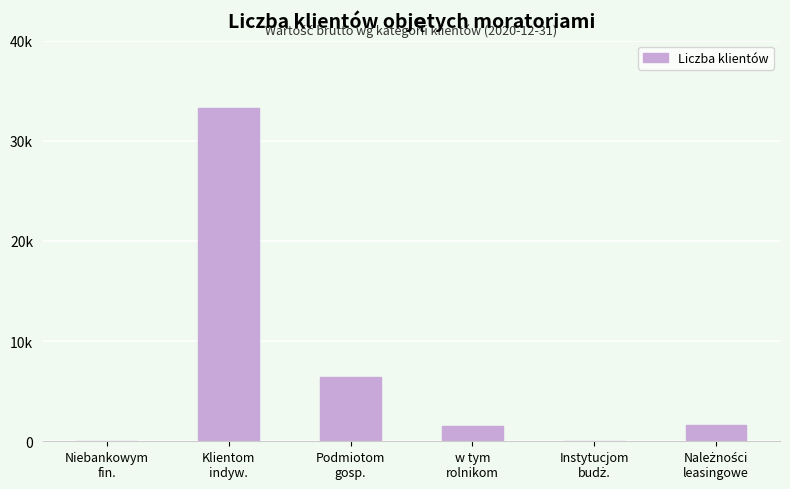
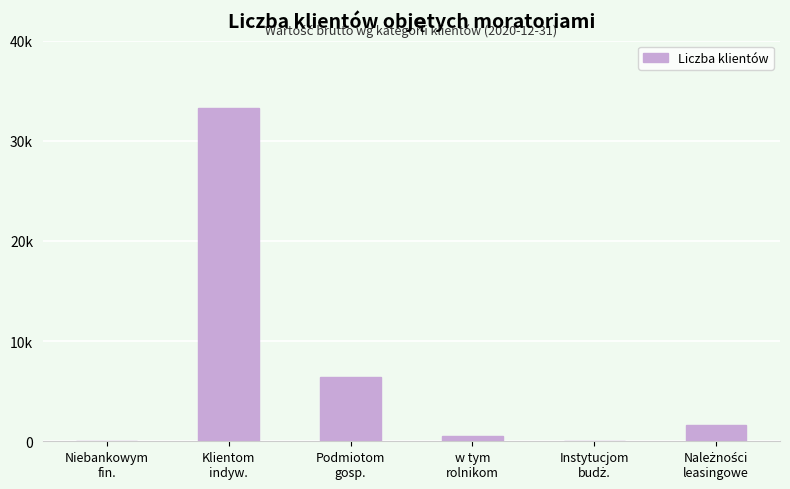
  {
    "Klientom indyw.": 33300,
    "Podmiotom gosp.": 6400,
-   "w tym rolnikom": 1500,
+   "w tym rolnikom": 500,
    "Należności leasingowe": 1700
  }
